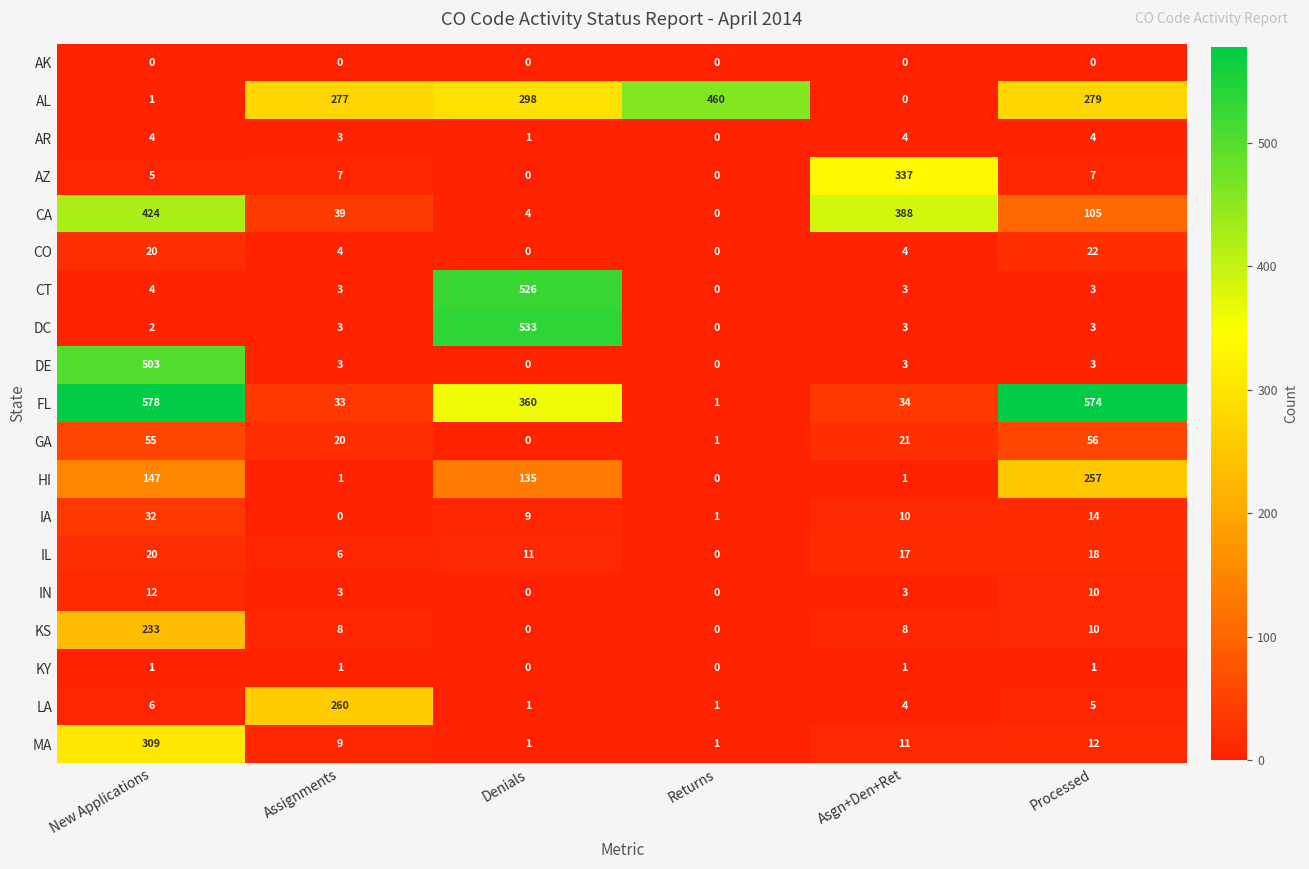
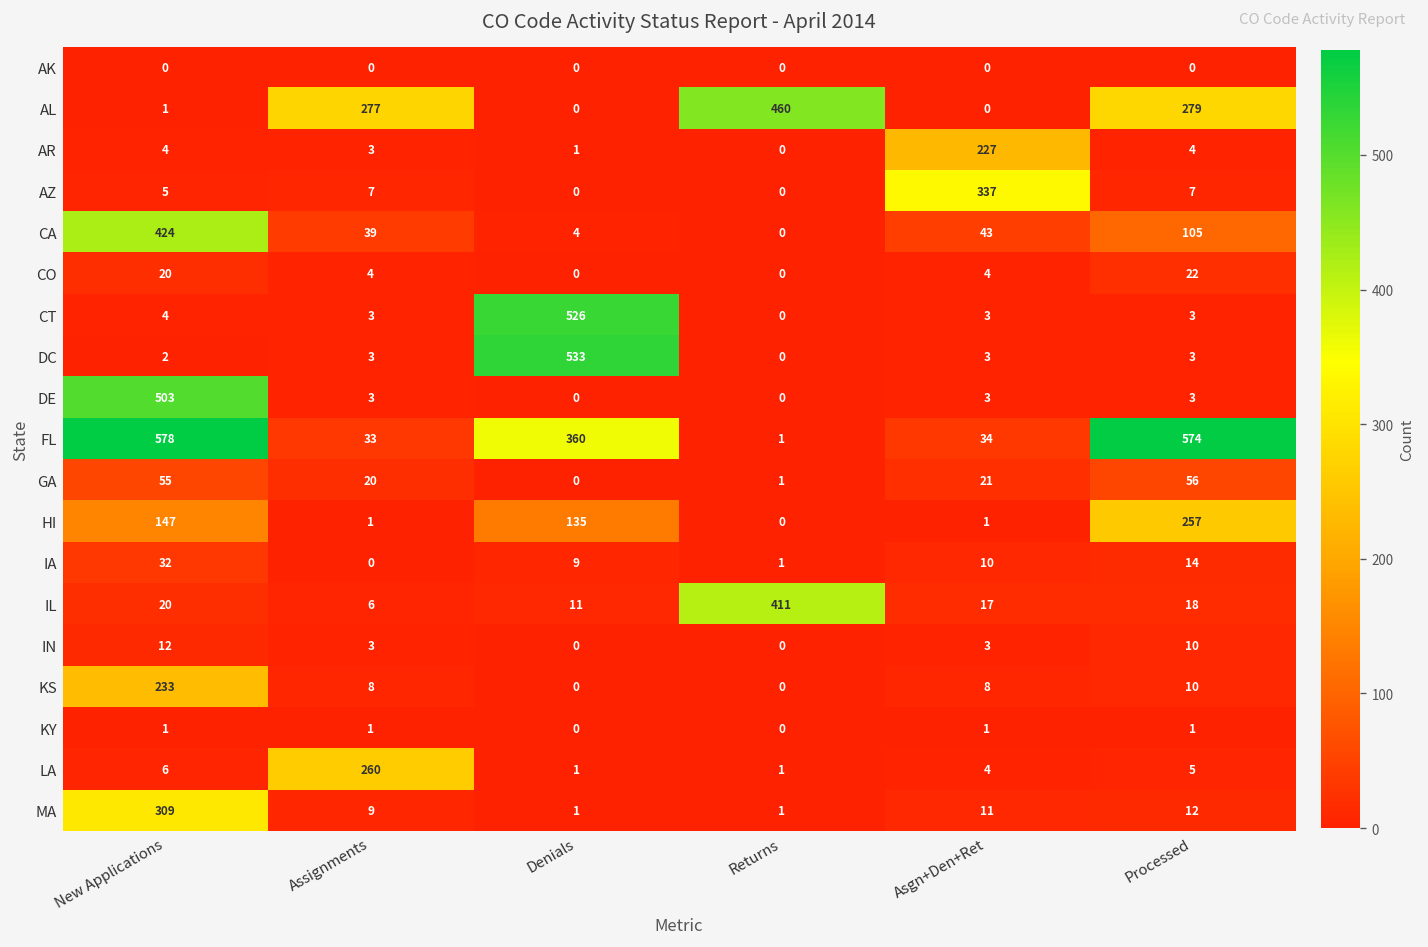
  {
    "AK": {
      "New Applications": 0,
      "Assignments": 0,
      "Denials": 0,
      "Returns": 0,
      "Asgn+Den+Ret": 0,
      "Processed": 0
    },
    "AL": {
      "New Applications": 1,
      "Assignments": 277,
-     "Denials": 298,
+     "Denials": 0,
      "Returns": 460,
      "Asgn+Den+Ret": 0,
      "Processed": 279
    },
    "AR": {
      "New Applications": 4,
      "Assignments": 3,
      "Denials": 1,
      "Returns": 0,
-     "Asgn+Den+Ret": 4,
+     "Asgn+Den+Ret": 227,
      "Processed": 4
    },
    "AZ": {
      "New Applications": 5,
      "Assignments": 7,
      "Denials": 0,
      "Returns": 0,
      "Asgn+Den+Ret": 337,
      "Processed": 7
    },
    "CA": {
      "New Applications": 424,
      "Assignments": 39,
      "Denials": 4,
      "Returns": 0,
-     "Asgn+Den+Ret": 388,
+     "Asgn+Den+Ret": 43,
      "Processed": 105
    },
    "CO": {
      "New Applications": 20,
      "Assignments": 4,
      "Denials": 0,
      "Returns": 0,
      "Asgn+Den+Ret": 4,
      "Processed": 22
    },
    "CT": {
      "New Applications": 4,
      "Assignments": 3,
      "Denials": 526,
      "Returns": 0,
      "Asgn+Den+Ret": 3,
      "Processed": 3
    },
    "DC": {
      "New Applications": 2,
      "Assignments": 3,
      "Denials": 533,
      "Returns": 0,
      "Asgn+Den+Ret": 3,
      "Processed": 3
    },
    "DE": {
      "New Applications": 503,
      "Assignments": 3,
      "Denials": 0,
      "Returns": 0,
      "Asgn+Den+Ret": 3,
      "Processed": 3
    },
    "FL": {
      "New Applications": 578,
      "Assignments": 33,
      "Denials": 360,
      "Returns": 1,
      "Asgn+Den+Ret": 34,
      "Processed": 574
    },
    "GA": {
      "New Applications": 55,
      "Assignments": 20,
      "Denials": 0,
      "Returns": 1,
      "Asgn+Den+Ret": 21,
      "Processed": 56
    },
    "HI": {
      "New Applications": 147,
      "Assignments": 1,
      "Denials": 135,
      "Returns": 0,
      "Asgn+Den+Ret": 1,
      "Processed": 257
    },
    "IA": {
      "New Applications": 32,
      "Assignments": 0,
      "Denials": 9,
      "Returns": 1,
      "Asgn+Den+Ret": 10,
      "Processed": 14
    },
    "IL": {
      "New Applications": 20,
      "Assignments": 6,
      "Denials": 11,
-     "Returns": 0,
+     "Returns": 411,
      "Asgn+Den+Ret": 17,
      "Processed": 18
    },
    "IN": {
      "New Applications": 12,
      "Assignments": 3,
      "Denials": 0,
      "Returns": 0,
      "Asgn+Den+Ret": 3,
      "Processed": 10
    },
    "KS": {
      "New Applications": 233,
      "Assignments": 8,
      "Denials": 0,
      "Returns": 0,
      "Asgn+Den+Ret": 8,
      "Processed": 10
    },
    "KY": {
      "New Applications": 1,
      "Assignments": 1,
      "Denials": 0,
      "Returns": 0,
      "Asgn+Den+Ret": 1,
      "Processed": 1
    },
    "LA": {
      "New Applications": 6,
      "Assignments": 260,
      "Denials": 1,
      "Returns": 1,
      "Asgn+Den+Ret": 4,
      "Processed": 5
    },
    "MA": {
      "New Applications": 309,
      "Assignments": 9,
      "Denials": 1,
      "Returns": 1,
      "Asgn+Den+Ret": 11,
      "Processed": 12
    }
  }
